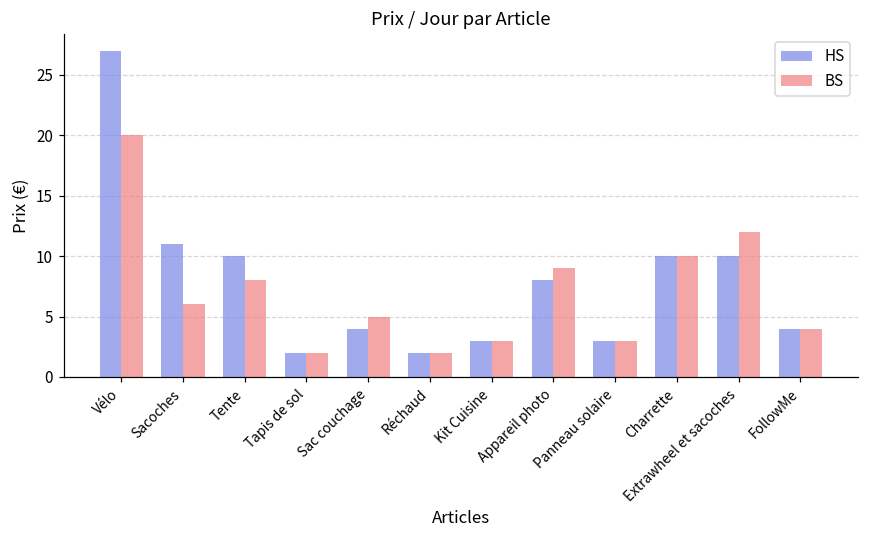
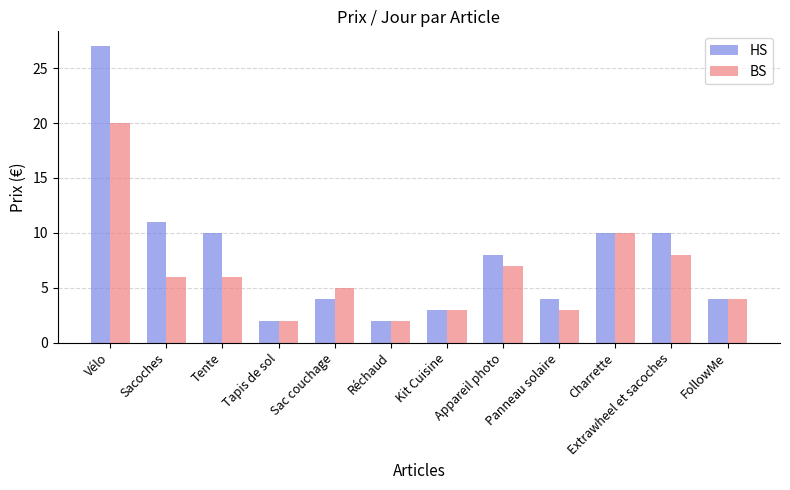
  {
    "HS": {
      "Vélo": 27,
      "Sacoches": 11,
      "Tente": 10,
      "Tapis de sol": 2,
      "Sac couchage": 4,
      "Réchaud": 2,
      "Kit Cuisine": 3,
      "Appareil photo": 8,
-     "Panneau solaire": 3,
+     "Panneau solaire": 4,
      "Charrette": 10,
      "Extrawheel et sacoches": 10,
      "FollowMe": 4
    },
    "BS": {
      "Vélo": 20,
      "Sacoches": 6,
-     "Tente": 8,
+     "Tente": 6,
      "Tapis de sol": 2,
      "Sac couchage": 5,
      "Réchaud": 2,
      "Kit Cuisine": 3,
-     "Appareil photo": 9,
+     "Appareil photo": 7,
      "Panneau solaire": 3,
      "Charrette": 10,
-     "Extrawheel et sacoches": 12,
+     "Extrawheel et sacoches": 8,
      "FollowMe": 4
    }
  }
